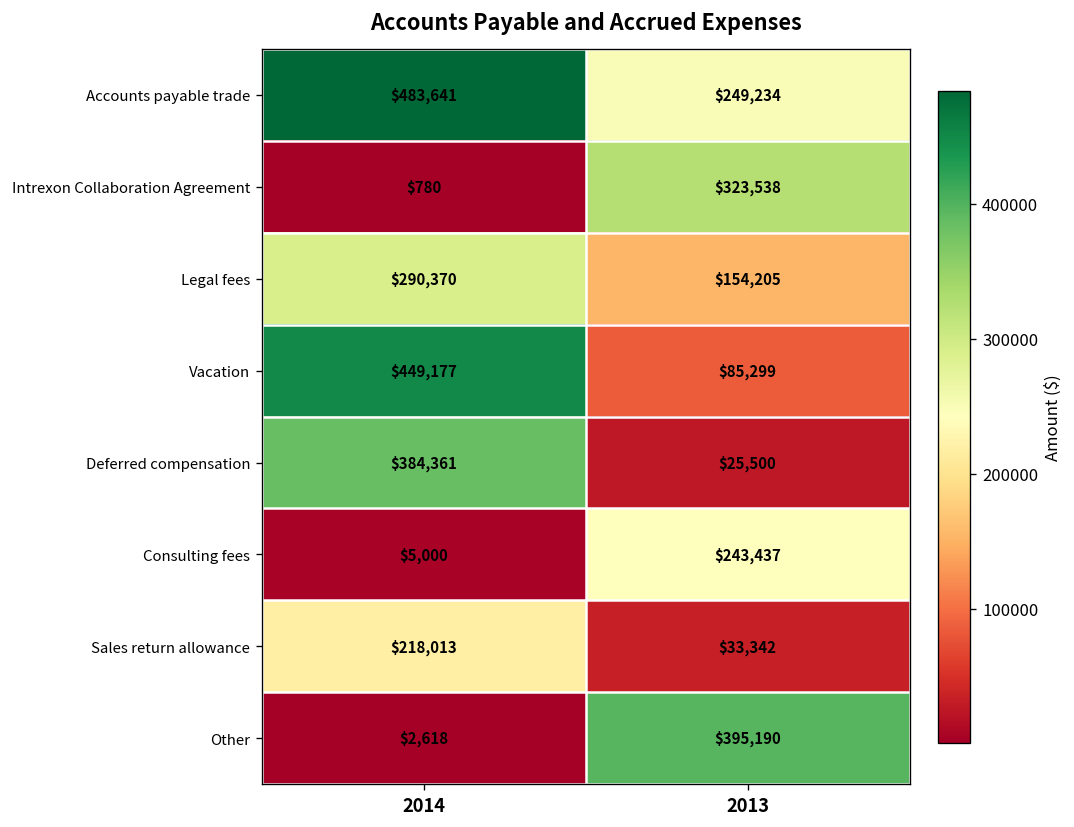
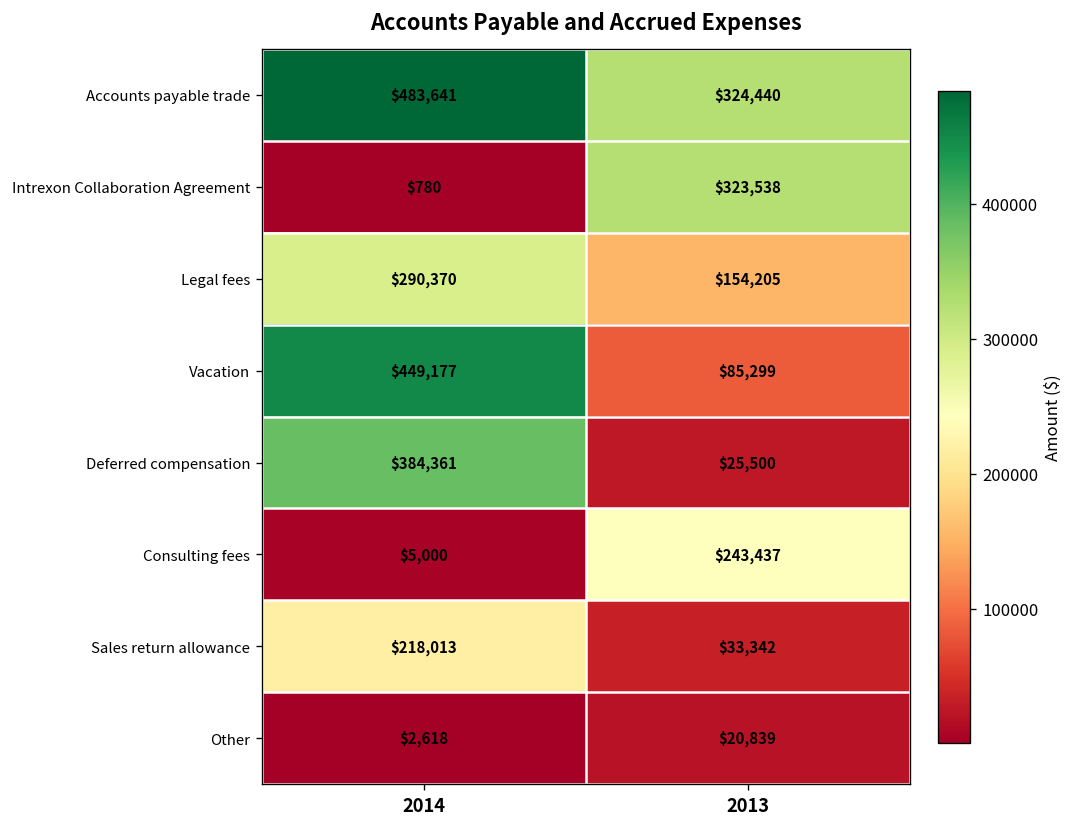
  {
    "Accounts payable trade": {
      "2014": "$483,641",
-     "2013": "$249,234"
+     "2013": "$324,440"
    },
    "Intrexon Collaboration Agreement": {
      "2014": "$780",
      "2013": "$323,538"
    },
    "Legal fees": {
      "2014": "$290,370",
      "2013": "$154,205"
    },
    "Vacation": {
      "2014": "$449,177",
      "2013": "$85,299"
    },
    "Deferred compensation": {
      "2014": "$384,361",
      "2013": "$25,500"
    },
    "Consulting fees": {
      "2014": "$5,000",
      "2013": "$243,437"
    },
    "Sales return allowance": {
      "2014": "$218,013",
      "2013": "$33,342"
    },
    "Other": {
      "2014": "$2,618",
-     "2013": "$395,190"
+     "2013": "$20,839"
    }
  }
